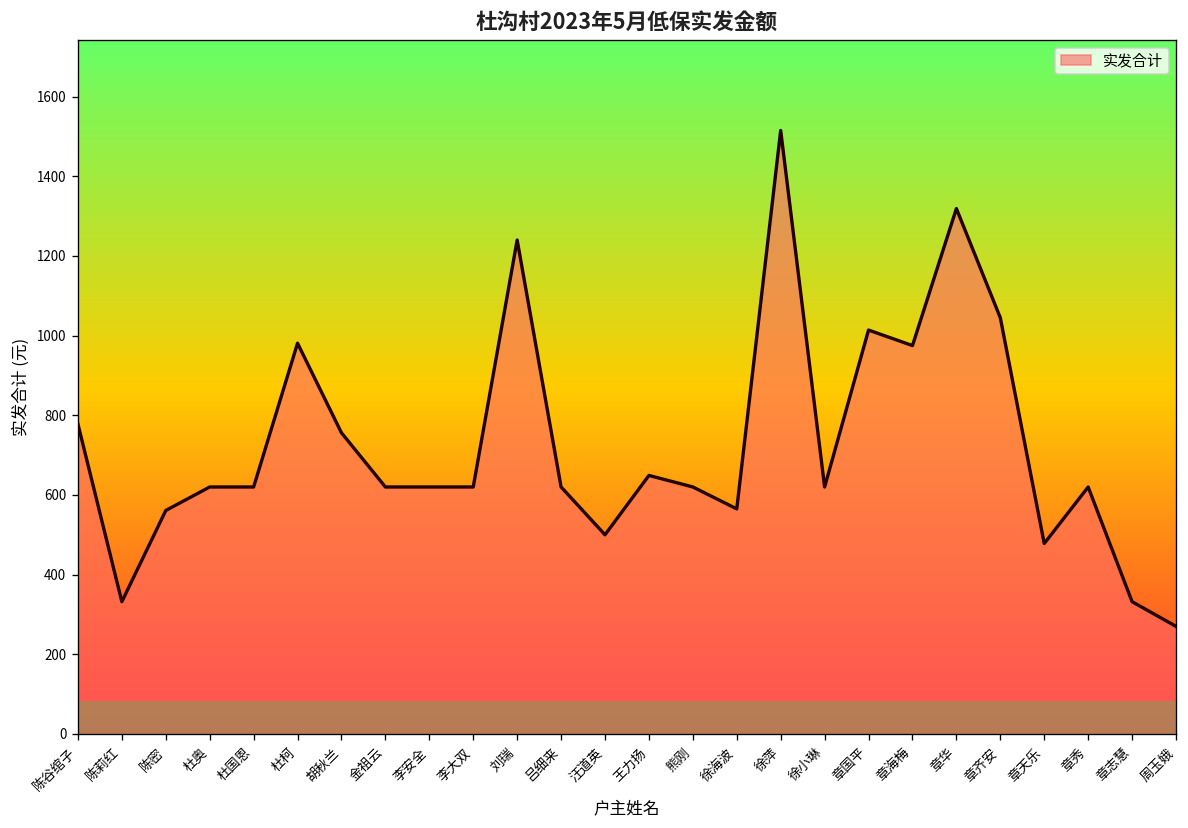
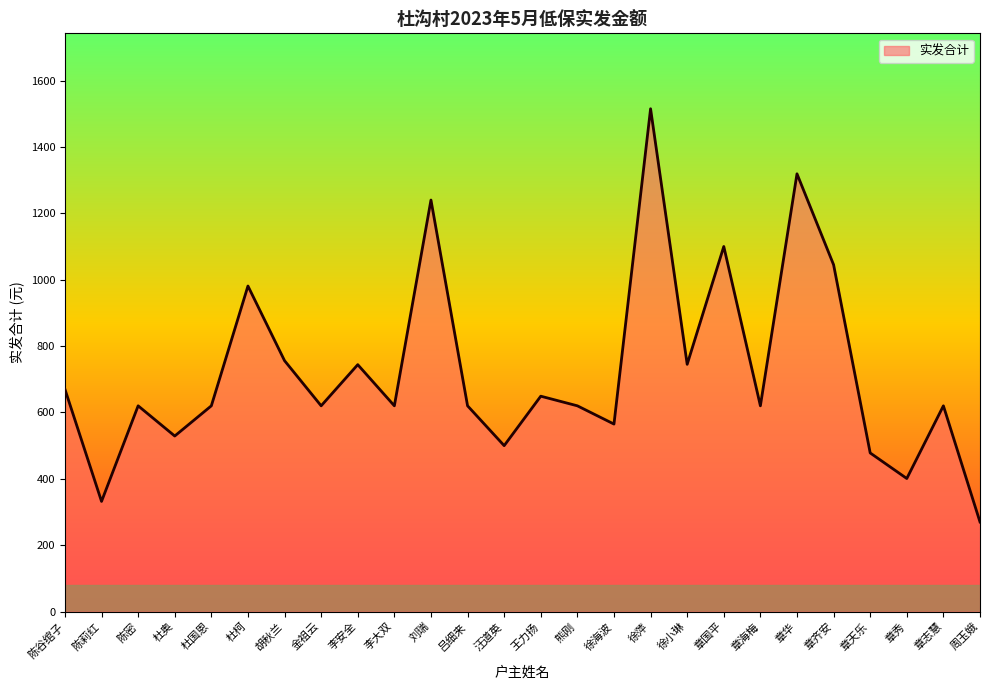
  {
-   "陈谷绾子": 780,
+   "陈谷绾子": 670,
    "陈莉红": 330,
-   "陈密": 560,
-   "杜奥": 620,
+   "陈密": 620,
+   "杜奥": 530,
    "杜国恩": 620,
    "杜柯": 980,
    "胡秋兰": 760,
    "金祖云": 620,
-   "李安全": 620,
+   "李安全": 740,
    "李大双": 620,
    "刘瑞": 1240,
    "吕细来": 620,
    "汪道英": 500,
    "王力扬": 650,
    "熊刚": 620,
    "徐海波": 570,
    "徐萍": 1520,
-   "徐小琳": 620,
-   "章国平": 1010,
-   "章海梅": 980,
+   "徐小琳": 750,
+   "章国平": 1100,
+   "章海梅": 620,
    "章华": 1320,
    "章齐安": 1050,
    "章天乐": 480,
-   "章秀": 620,
-   "章志慧": 330,
+   "章秀": 400,
+   "章志慧": 620,
    "周玉娥": 270
  }
